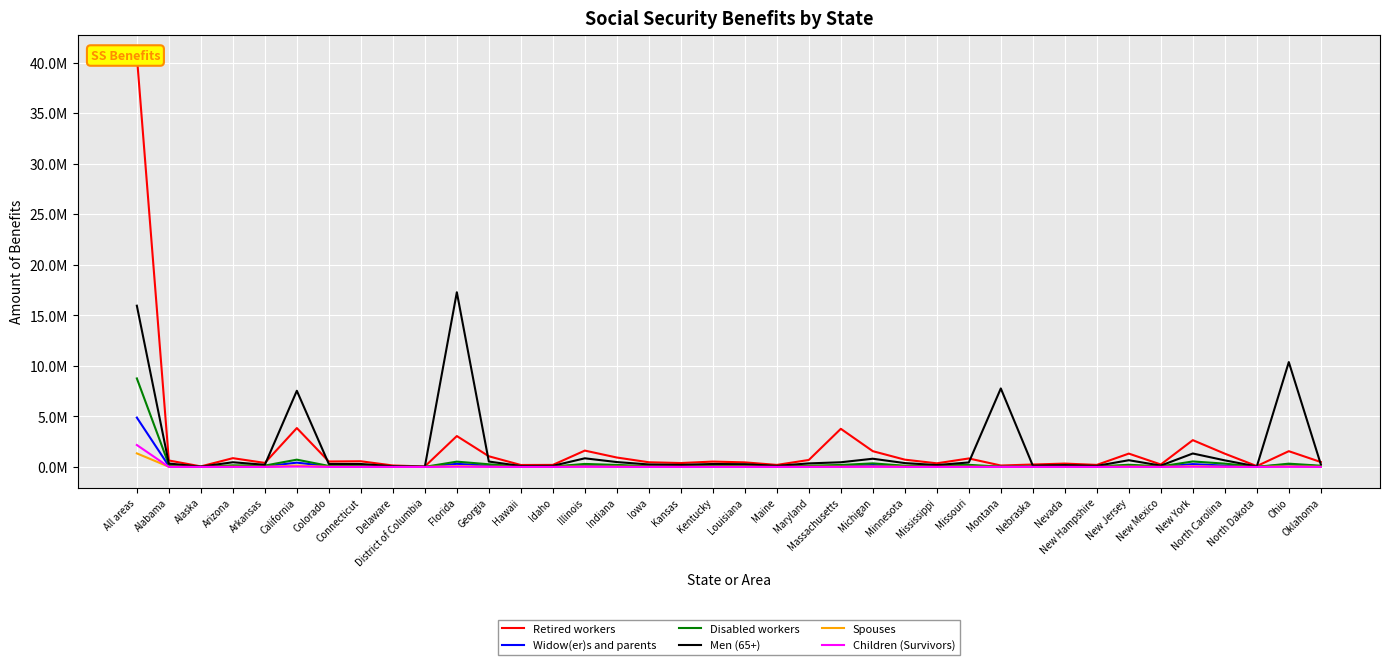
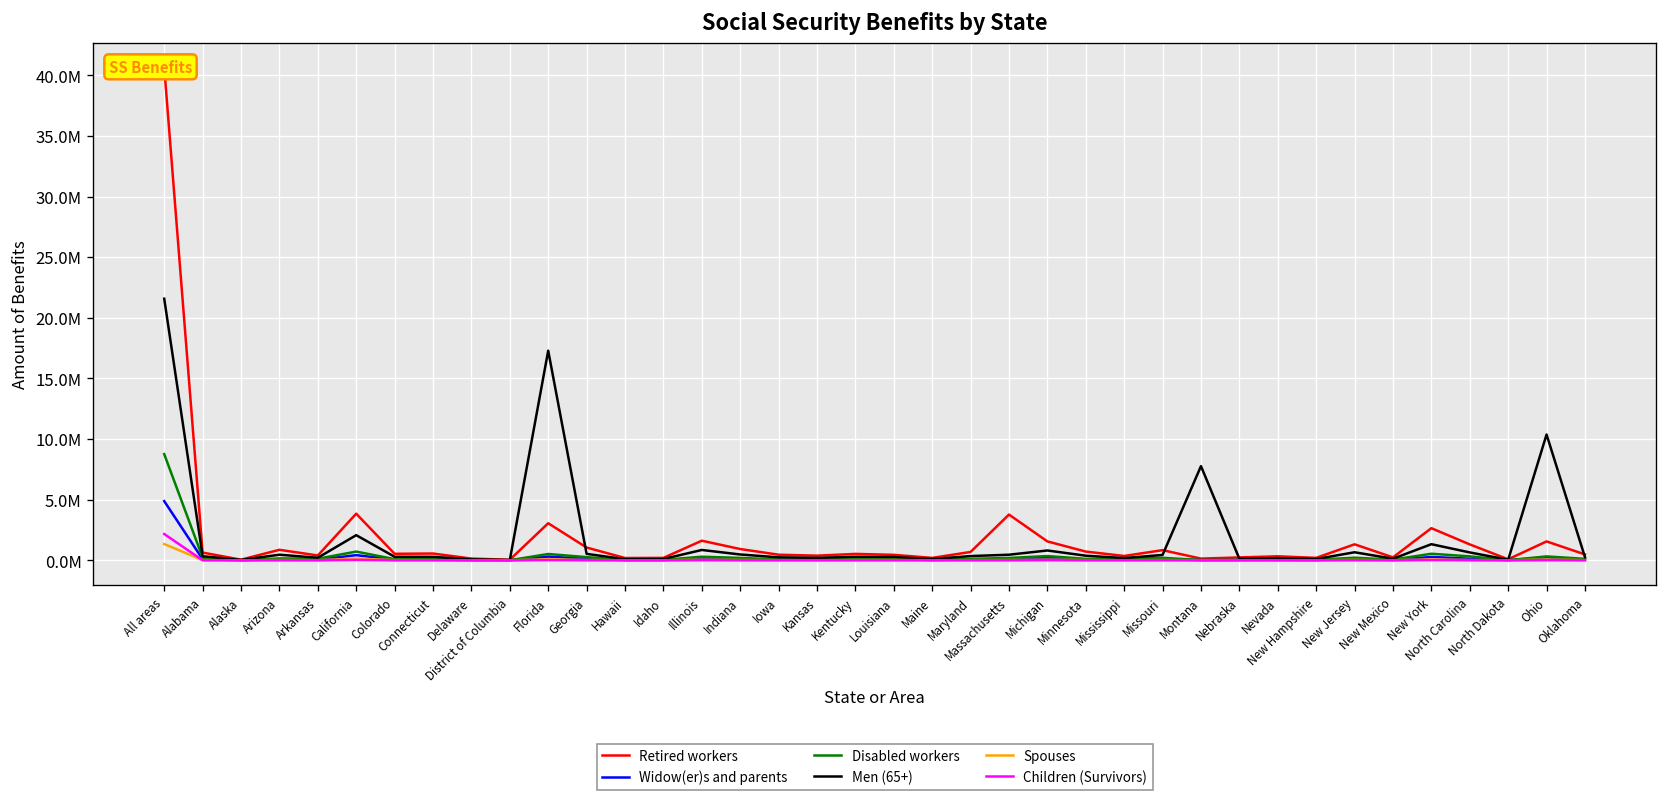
  {
    "Retired workers": {
      "Alabama": 600000,
      "Arizona": 900000,
      "California": 3800000,
      "Connecticut": 600000,
      "Florida": 3100000,
      "Georgia": 1100000,
      "Illinois": 1600000,
      "Indiana": 900000,
      "Maryland": 700000,
      "Massachusetts": 3800000,
      "Michigan": 1600000,
      "Minnesota": 700000,
      "Missouri": 800000,
      "New Jersey": 1300000,
      "New York": 2700000,
      "North Carolina": 1300000,
      "Ohio": 1600000
    },
    "Widow(er)s and parents": {
      "All areas": 4900000,
      "California": 400000
    },
    "Disabled workers": {
      "All areas": 8800000,
      "California": 700000,
      "New York": 500000
    },
    "Men (65+)": {
-     "All areas": 16000000,
+     "All areas": 21600000,
      "Arizona": 500000,
-     "California": 7500000,
+     "California": 2100000,
      "Florida": 17300000,
      "Georgia": 500000,
      "Illinois": 900000,
      "Indiana": 500000,
      "Massachusetts": 500000,
      "Michigan": 800000,
      "Minnesota": 400000,
      "Montana": 7800000,
      "New Jersey": 700000,
      "New York": 1300000,
      "North Carolina": 700000,
      "Ohio": 10400000
    },
    "Spouses": {
      "All areas": 1300000
    },
    "Children (Survivors)": {
      "All areas": 2200000
    }
  }
